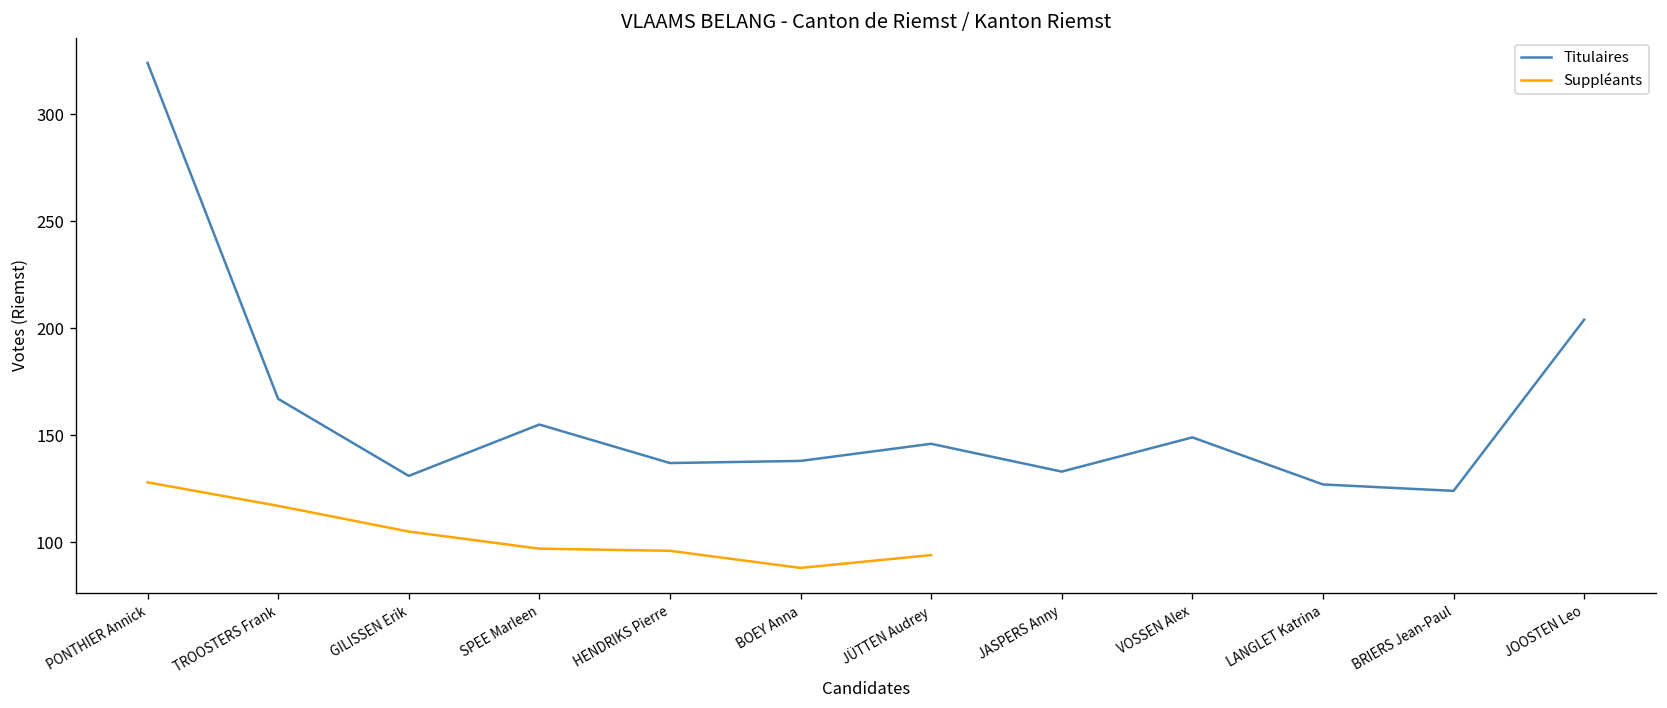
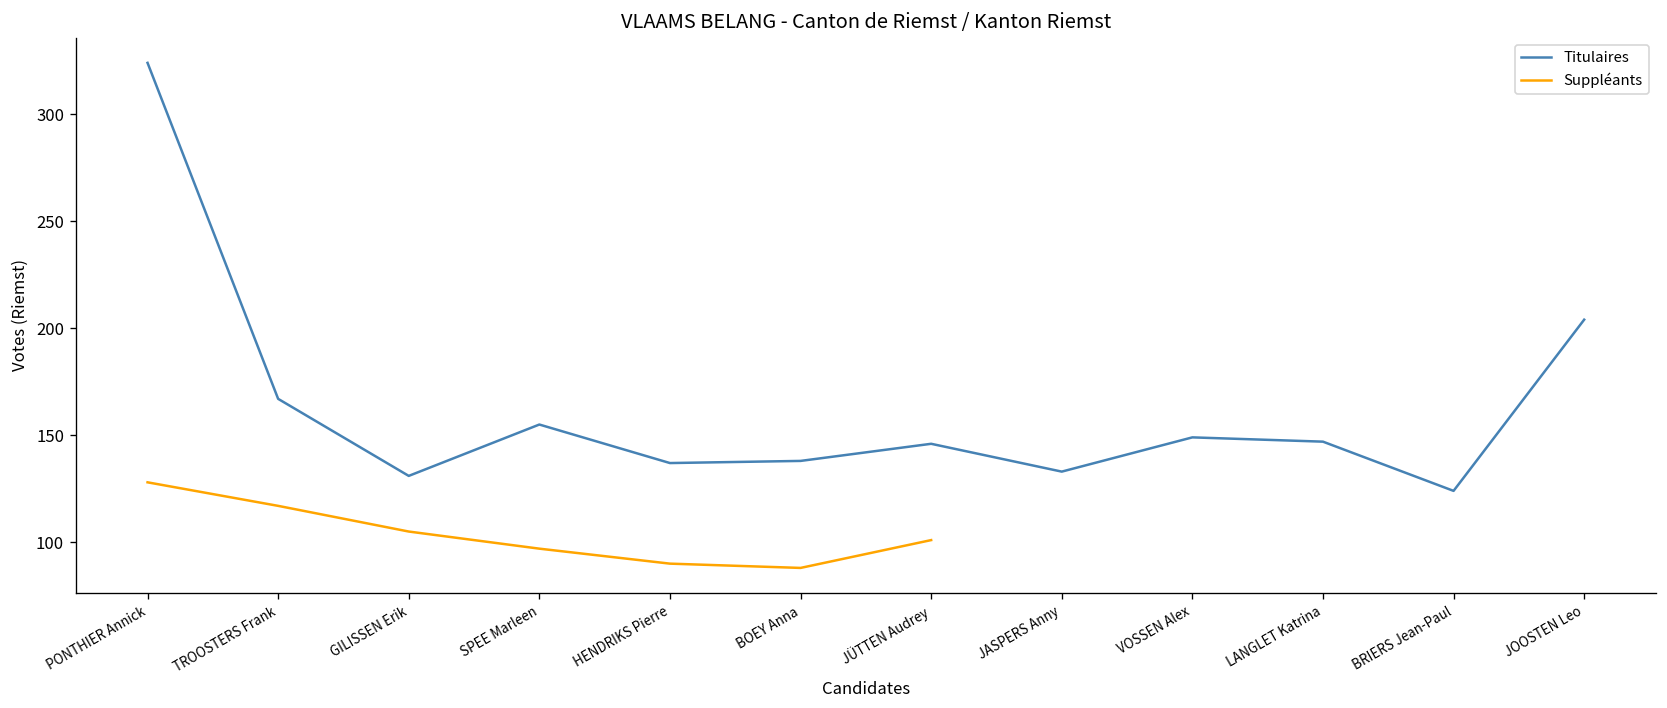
  {
    "Titulaires": {
      "PONTHIER Annick": 324,
      "TROOSTERS Frank": 167,
      "GILISSEN Erik": 131,
      "SPEE Marleen": 155,
      "HENDRIKS Pierre": 137,
      "BOEY Anna": 138,
      "JÜTTEN Audrey": 146,
      "JASPERS Anny": 133,
      "VOSSEN Alex": 149,
-     "LANGLET Katrina": 127,
+     "LANGLET Katrina": 147,
      "BRIERS Jean-Paul": 124,
      "JOOSTEN Leo": 204
    },
    "Suppléants": {
      "PONTHIER Annick": 128,
      "TROOSTERS Frank": 117,
      "GILISSEN Erik": 105,
      "SPEE Marleen": 97,
-     "HENDRIKS Pierre": 96,
+     "HENDRIKS Pierre": 90,
      "BOEY Anna": 88,
-     "JÜTTEN Audrey": 94
+     "JÜTTEN Audrey": 101
    }
  }
